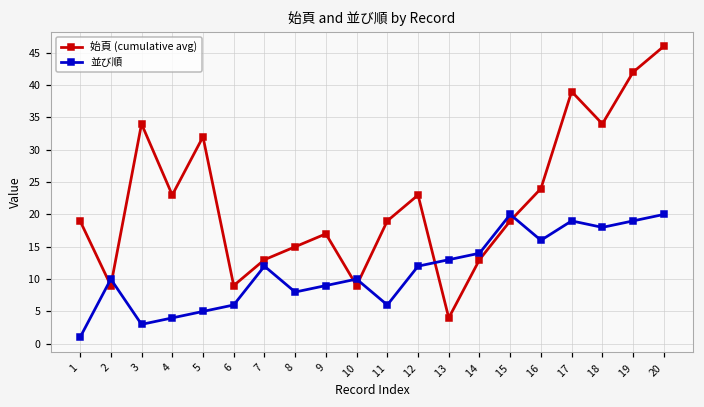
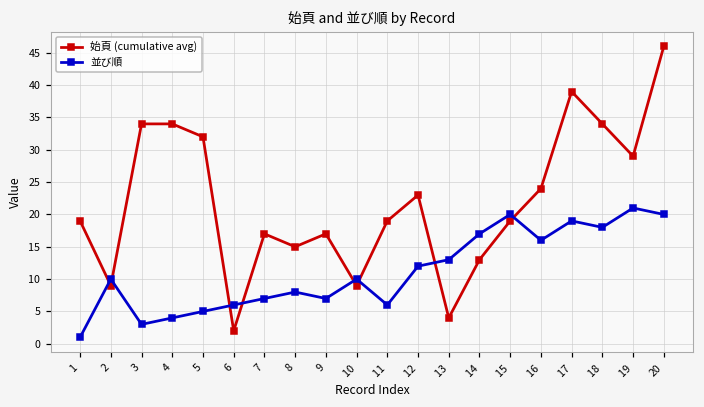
  {
    "始頁 (cumulative avg)": {
      "1": 19,
      "2": 9,
      "3": 34,
-     "4": 23,
+     "4": 34,
      "5": 32,
-     "6": 9,
-     "7": 13,
+     "6": 2,
+     "7": 17,
      "8": 15,
      "9": 17,
      "10": 9,
      "11": 19,
      "12": 23,
      "13": 4,
      "14": 13,
      "15": 19,
      "16": 24,
      "17": 39,
      "18": 34,
-     "19": 42,
+     "19": 29,
      "20": 46
    },
    "並び順": {
      "1": 1,
      "2": 10,
      "3": 3,
      "4": 4,
      "5": 5,
      "6": 6,
-     "7": 12,
+     "7": 7,
      "8": 8,
-     "9": 9,
+     "9": 7,
      "10": 10,
      "11": 6,
      "12": 12,
      "13": 13,
-     "14": 14,
+     "14": 17,
      "15": 20,
      "16": 16,
      "17": 19,
      "18": 18,
-     "19": 19,
+     "19": 21,
      "20": 20
    }
  }
